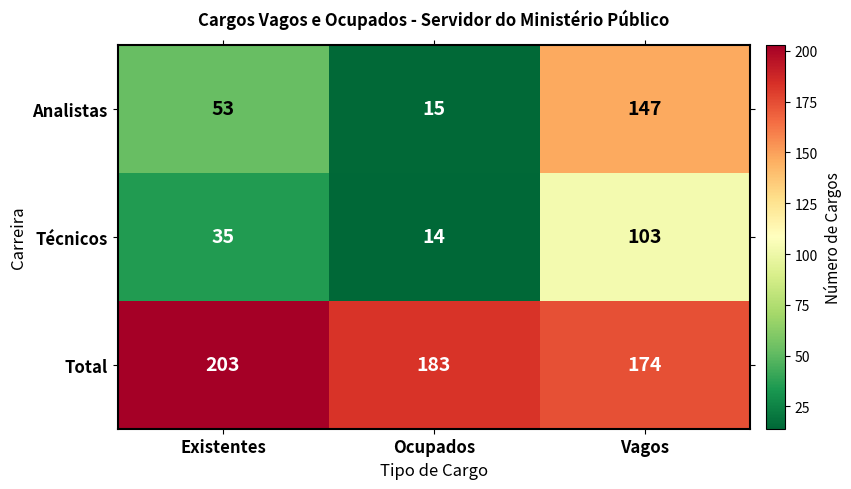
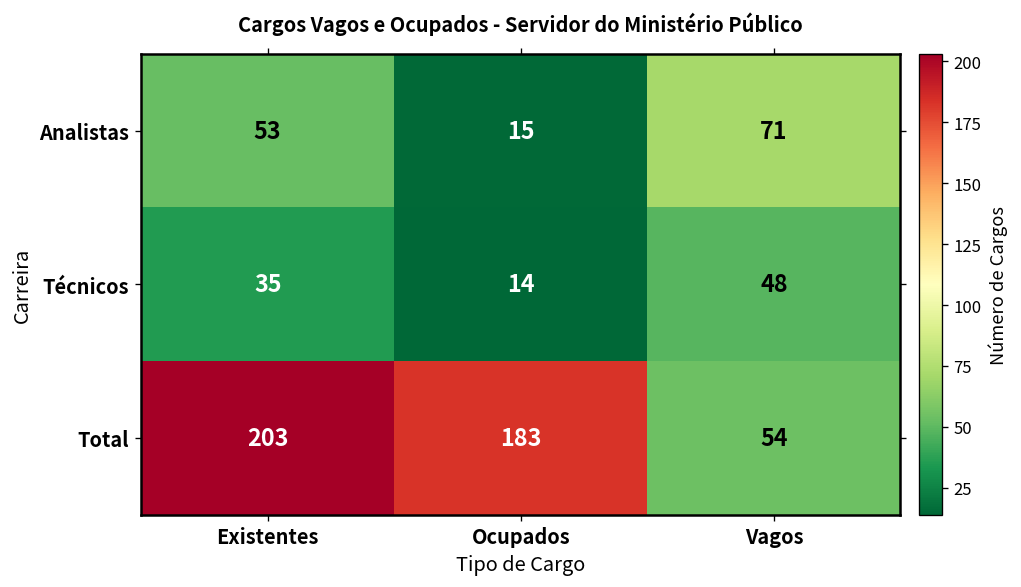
  {
    "Analistas": {
      "Existentes": 53,
      "Ocupados": 15,
-     "Vagos": 147
+     "Vagos": 71
    },
    "Técnicos": {
      "Existentes": 35,
      "Ocupados": 14,
-     "Vagos": 103
+     "Vagos": 48
    },
    "Total": {
      "Existentes": 203,
      "Ocupados": 183,
-     "Vagos": 174
+     "Vagos": 54
    }
  }
